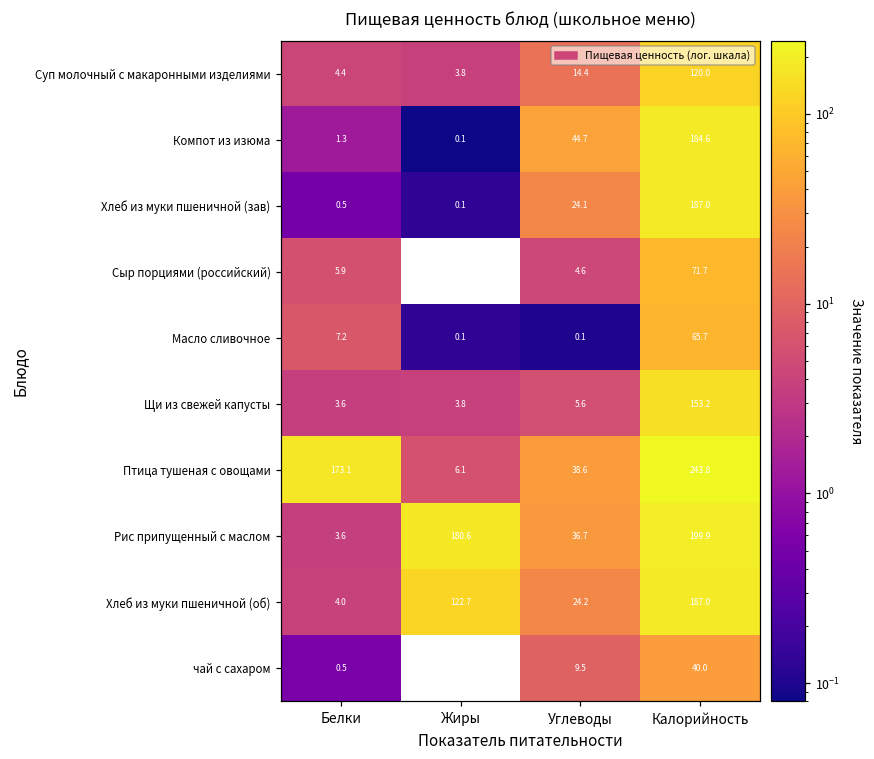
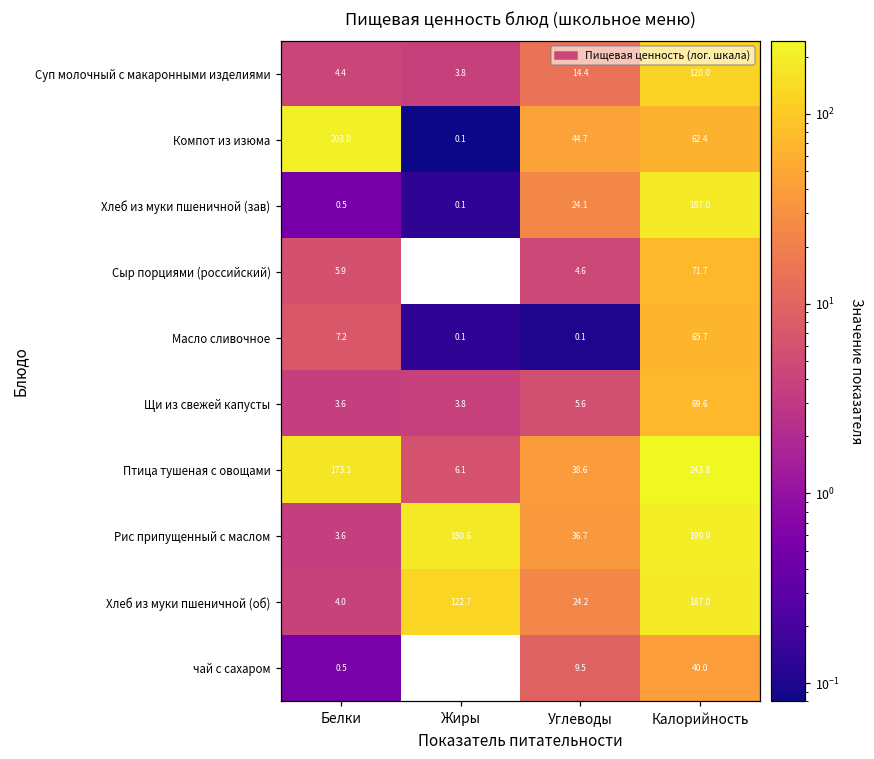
  {
    "Суп молочный с макаронными изделиями": {
      "Белки": 4.4,
      "Жиры": 3.8,
      "Углеводы": 14.4,
      "Калорийность": 120.0
    },
    "Компот из изюма": {
-     "Белки": 1.3,
+     "Белки": 203.0,
      "Жиры": 0.1,
      "Углеводы": 44.7,
-     "Калорийность": 184.6
+     "Калорийность": 62.4
    },
    "Хлеб из муки пшеничной (зав)": {
      "Белки": 0.5,
      "Жиры": 0.1,
      "Углеводы": 24.1,
      "Калорийность": 187.0
    },
    "Сыр порциями (российский)": {
      "Белки": 5.9,
      "Углеводы": 4.6,
      "Калорийность": 71.7
    },
    "Масло сливочное": {
      "Белки": 7.2,
      "Жиры": 0.1,
      "Углеводы": 0.1,
      "Калорийность": 65.7
    },
    "Щи из свежей капусты": {
      "Белки": 3.6,
      "Жиры": 3.8,
      "Углеводы": 5.6,
-     "Калорийность": 153.2
+     "Калорийность": 69.6
    },
    "Птица тушеная с овощами": {
      "Белки": 173.1,
      "Жиры": 6.1,
      "Углеводы": 38.6,
      "Калорийность": 243.8
    },
    "Рис припущенный с маслом": {
      "Белки": 3.6,
      "Жиры": 180.6,
      "Углеводы": 36.7,
      "Калорийность": 199.9
    },
    "Хлеб из муки пшеничной (об)": {
      "Белки": 4.0,
      "Жиры": 122.7,
      "Углеводы": 24.2,
      "Калорийность": 187.0
    },
    "чай с сахаром": {
      "Белки": 0.5,
      "Углеводы": 9.5,
      "Калорийность": 40.0
    }
  }
